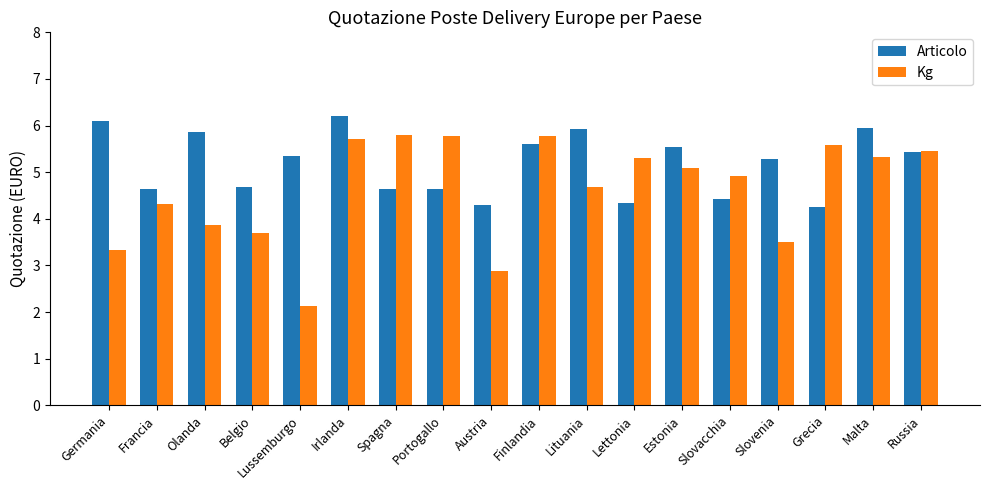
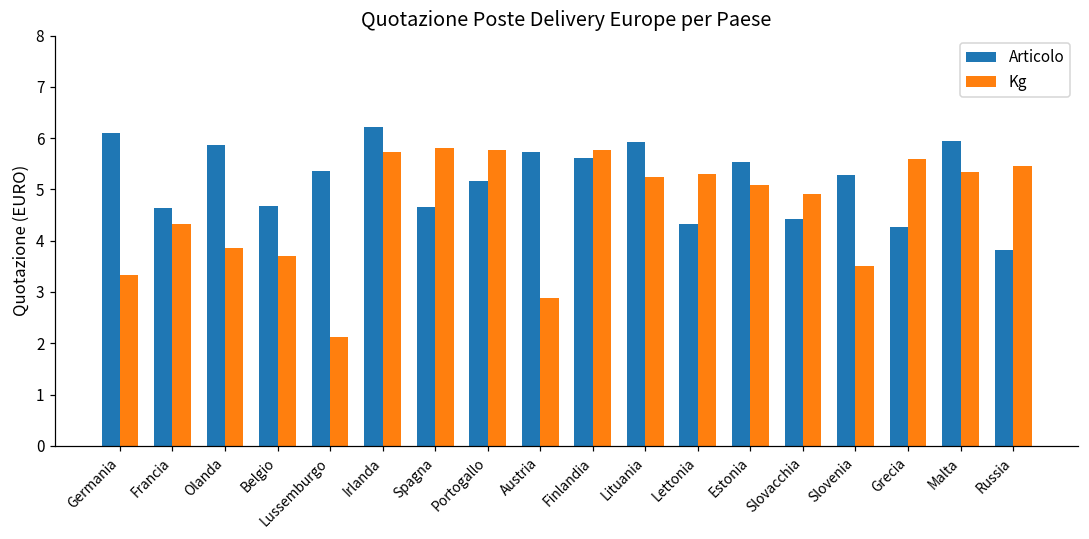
  {
    "Articolo": {
      "Germania": 6.1,
      "Francia": 4.6,
      "Olanda": 5.9,
      "Belgio": 4.7,
      "Lussemburgo": 5.4,
      "Irlanda": 6.2,
      "Spagna": 4.7,
-     "Portogallo": 4.7,
-     "Austria": 4.3,
+     "Portogallo": 5.2,
+     "Austria": 5.7,
      "Finlandia": 5.6,
      "Lituania": 5.9,
      "Lettonia": 4.3,
      "Estonia": 5.5,
      "Slovacchia": 4.4,
      "Slovenia": 5.3,
      "Grecia": 4.3,
      "Malta": 5.9,
-     "Russia": 5.4
+     "Russia": 3.8
    },
    "Kg": {
      "Germania": 3.3,
      "Francia": 4.3,
      "Olanda": 3.9,
      "Belgio": 3.7,
      "Lussemburgo": 2.1,
      "Irlanda": 5.7,
      "Spagna": 5.8,
      "Portogallo": 5.8,
      "Austria": 2.9,
      "Finlandia": 5.8,
-     "Lituania": 4.7,
+     "Lituania": 5.3,
      "Lettonia": 5.3,
      "Estonia": 5.1,
      "Slovacchia": 4.9,
      "Slovenia": 3.5,
      "Grecia": 5.6,
      "Malta": 5.3,
      "Russia": 5.5
    }
  }
